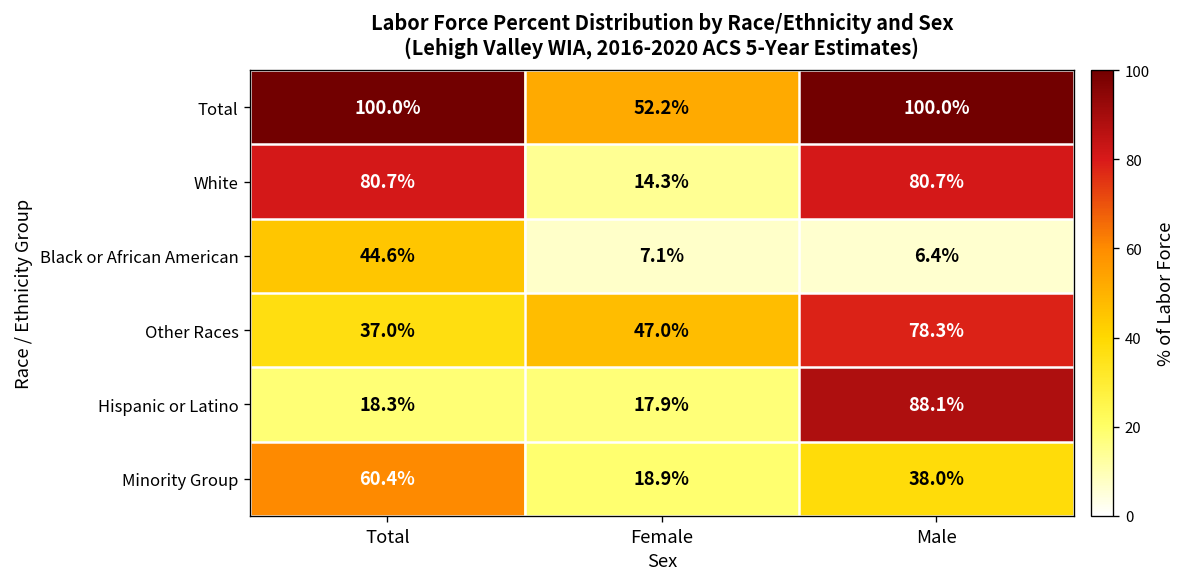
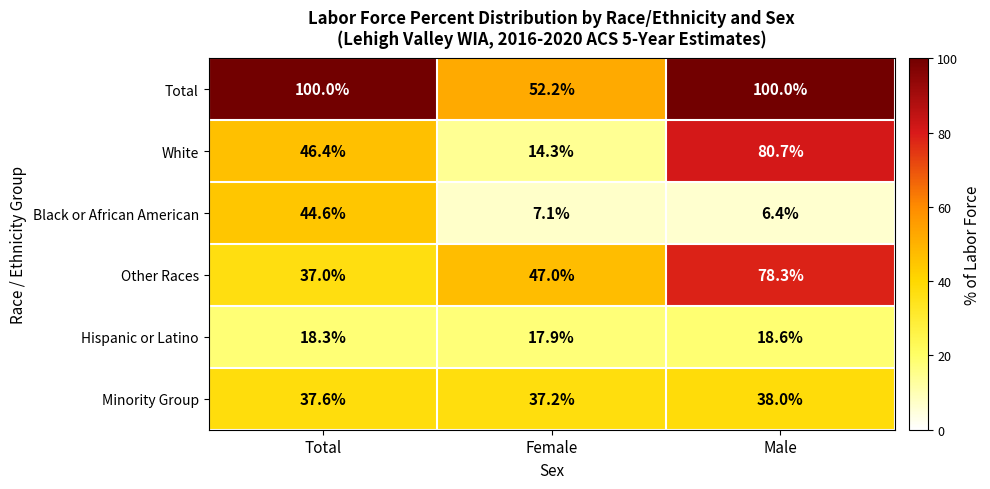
  {
    "Total": {
      "Total": "100.0%",
      "Female": "52.2%",
      "Male": "100.0%"
    },
    "White": {
-     "Total": "80.7%",
+     "Total": "46.4%",
      "Female": "14.3%",
      "Male": "80.7%"
    },
    "Black or African American": {
      "Total": "44.6%",
      "Female": "7.1%",
      "Male": "6.4%"
    },
    "Other Races": {
      "Total": "37.0%",
      "Female": "47.0%",
      "Male": "78.3%"
    },
    "Hispanic or Latino": {
      "Total": "18.3%",
      "Female": "17.9%",
-     "Male": "88.1%"
+     "Male": "18.6%"
    },
    "Minority Group": {
-     "Total": "60.4%",
-     "Female": "18.9%",
+     "Total": "37.6%",
+     "Female": "37.2%",
      "Male": "38.0%"
    }
  }
